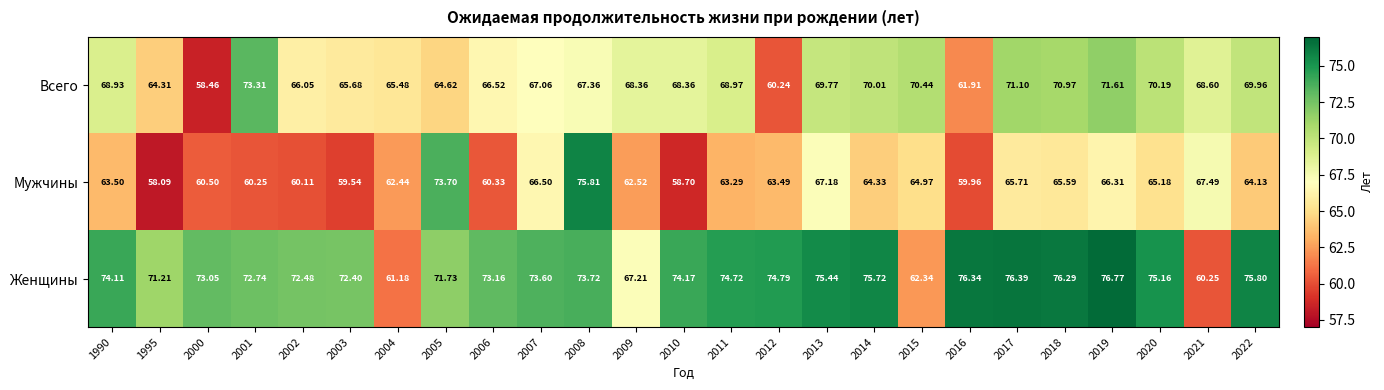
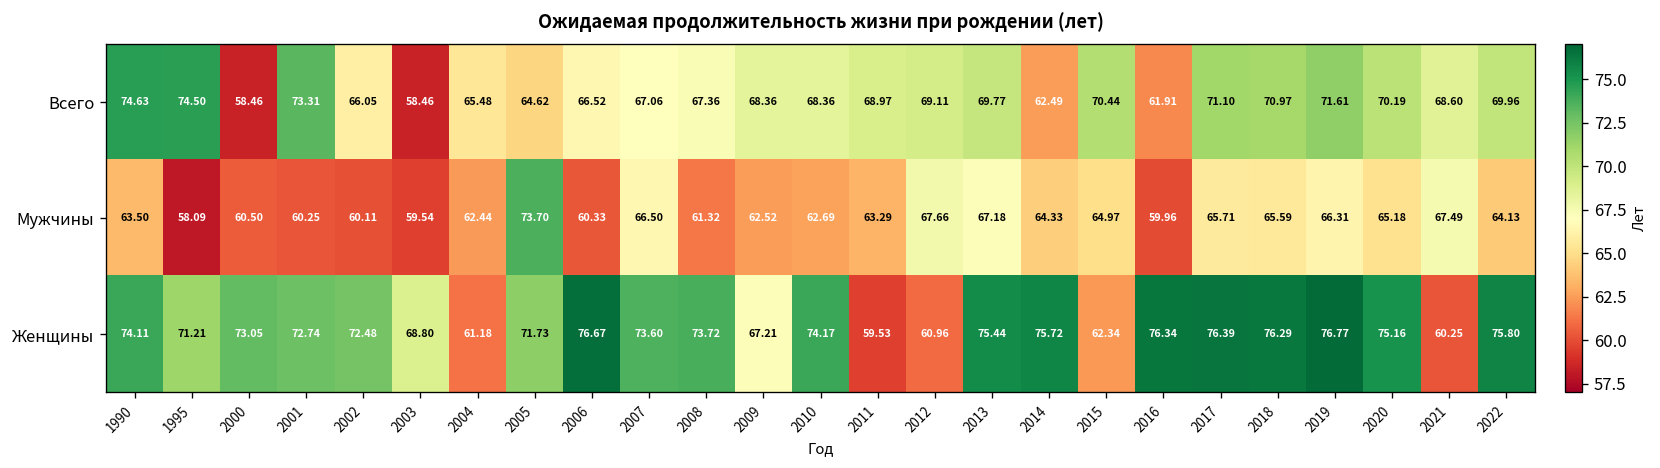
  {
    "Всего": {
-     "1990": 68.93,
-     "1995": 64.31,
+     "1990": 74.63,
+     "1995": 74.50,
      "2000": 58.46,
      "2001": 73.31,
      "2002": 66.05,
-     "2003": 65.68,
+     "2003": 58.46,
      "2004": 65.48,
      "2005": 64.62,
      "2006": 66.52,
      "2007": 67.06,
      "2008": 67.36,
      "2009": 68.36,
      "2010": 68.36,
      "2011": 68.97,
-     "2012": 60.24,
+     "2012": 69.11,
      "2013": 69.77,
-     "2014": 70.01,
+     "2014": 62.49,
      "2015": 70.44,
      "2016": 61.91,
      "2017": 71.10,
      "2018": 70.97,
      "2019": 71.61,
      "2020": 70.19,
      "2021": 68.60,
      "2022": 69.96
    },
    "Мужчины": {
      "1990": 63.50,
      "1995": 58.09,
      "2000": 60.50,
      "2001": 60.25,
      "2002": 60.11,
      "2003": 59.54,
      "2004": 62.44,
      "2005": 73.70,
      "2006": 60.33,
      "2007": 66.50,
-     "2008": 75.81,
+     "2008": 61.32,
      "2009": 62.52,
-     "2010": 58.70,
+     "2010": 62.69,
      "2011": 63.29,
-     "2012": 63.49,
+     "2012": 67.66,
      "2013": 67.18,
      "2014": 64.33,
      "2015": 64.97,
      "2016": 59.96,
      "2017": 65.71,
      "2018": 65.59,
      "2019": 66.31,
      "2020": 65.18,
      "2021": 67.49,
      "2022": 64.13
    },
    "Женщины": {
      "1990": 74.11,
      "1995": 71.21,
      "2000": 73.05,
      "2001": 72.74,
      "2002": 72.48,
-     "2003": 72.40,
+     "2003": 68.80,
      "2004": 61.18,
      "2005": 71.73,
-     "2006": 73.16,
+     "2006": 76.67,
      "2007": 73.60,
      "2008": 73.72,
      "2009": 67.21,
      "2010": 74.17,
-     "2011": 74.72,
-     "2012": 74.79,
+     "2011": 59.53,
+     "2012": 60.96,
      "2013": 75.44,
      "2014": 75.72,
      "2015": 62.34,
      "2016": 76.34,
      "2017": 76.39,
      "2018": 76.29,
      "2019": 76.77,
      "2020": 75.16,
      "2021": 60.25,
      "2022": 75.80
    }
  }
